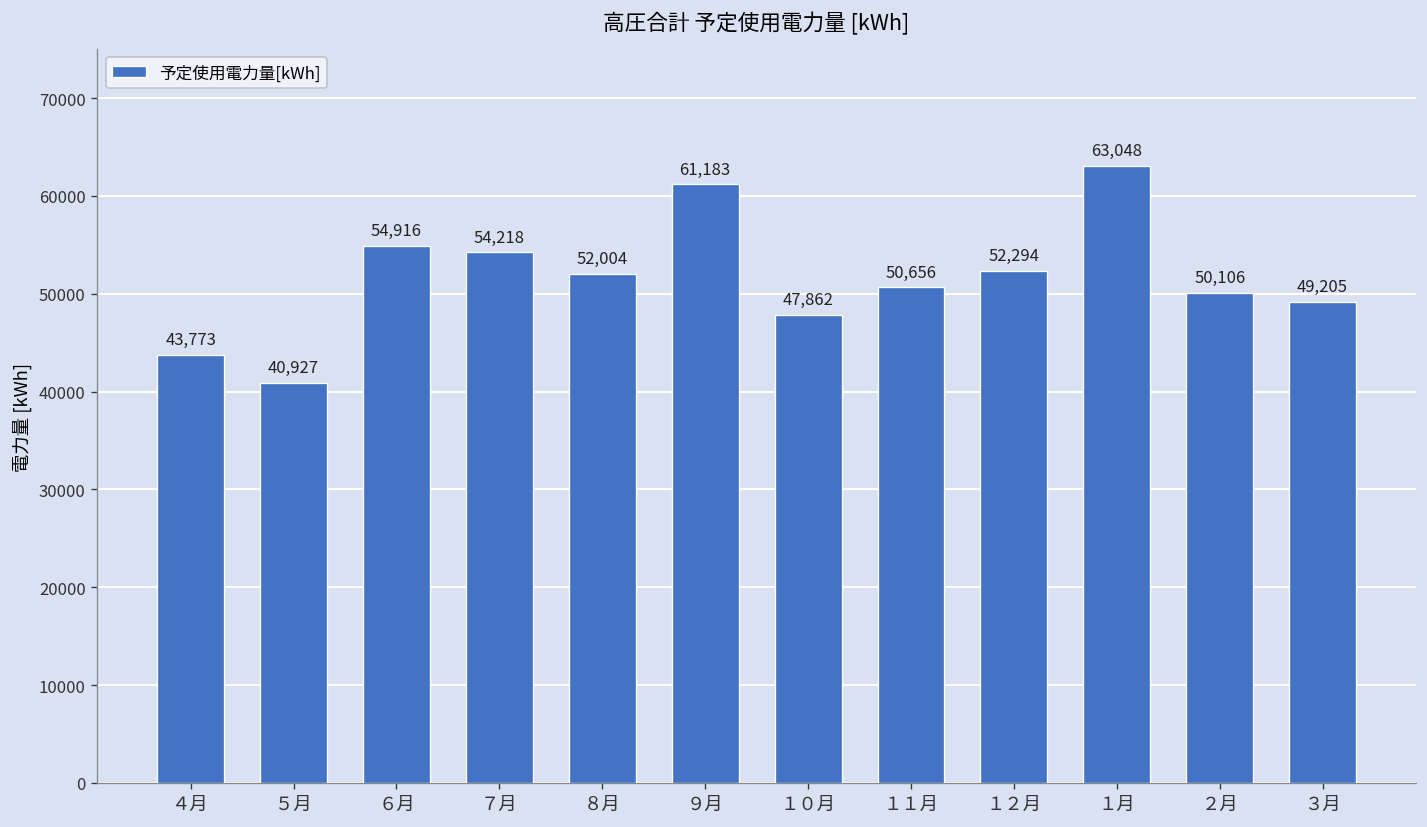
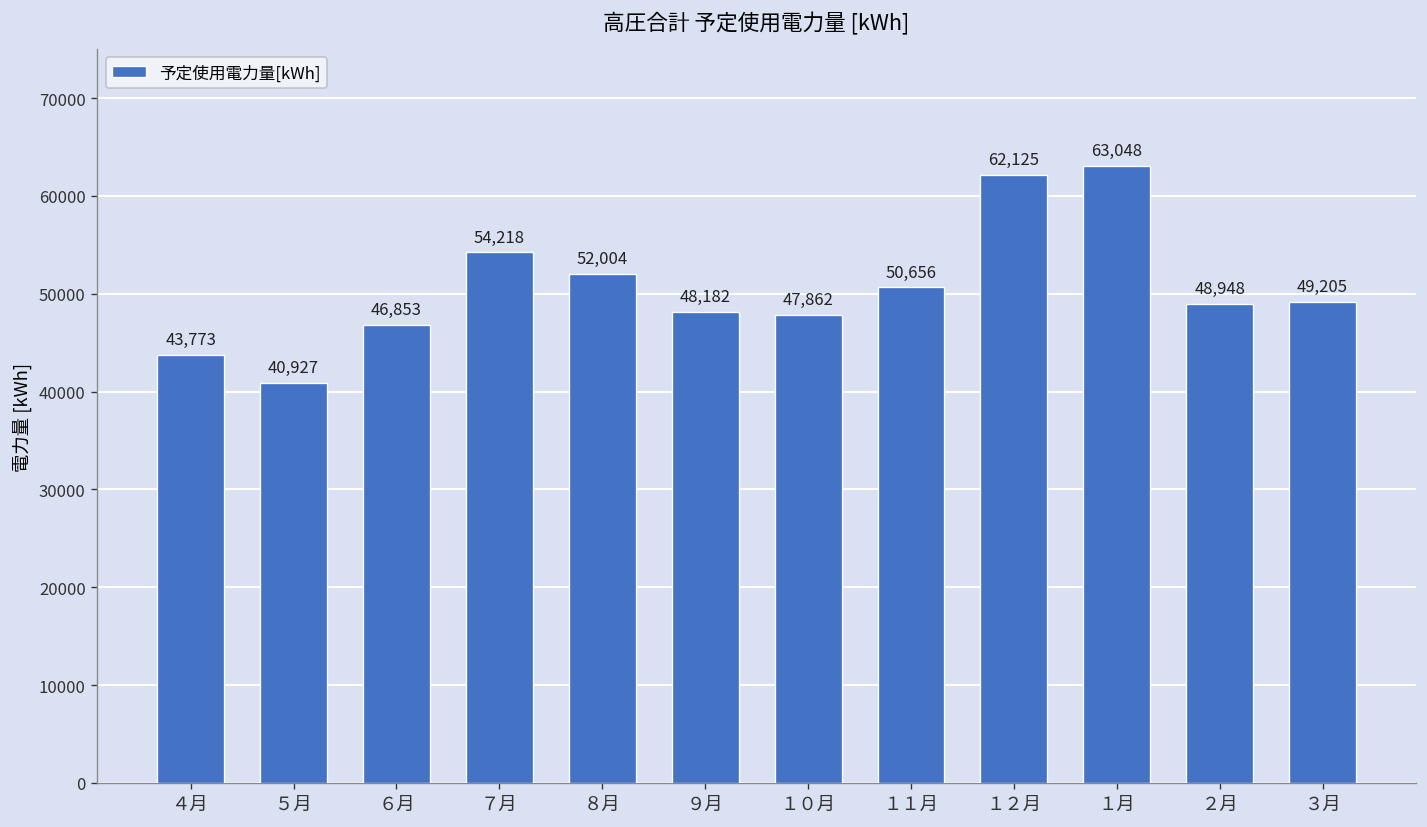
  {
    "４月": "43,773",
    "５月": "40,927",
-   "６月": "54,916",
+   "６月": "46,853",
    "７月": "54,218",
    "８月": "52,004",
-   "９月": "61,183",
+   "９月": "48,182",
    "１０月": "47,862",
    "１１月": "50,656",
-   "１２月": "52,294",
+   "１２月": "62,125",
    "１月": "63,048",
-   "２月": "50,106",
+   "２月": "48,948",
    "３月": "49,205"
  }
